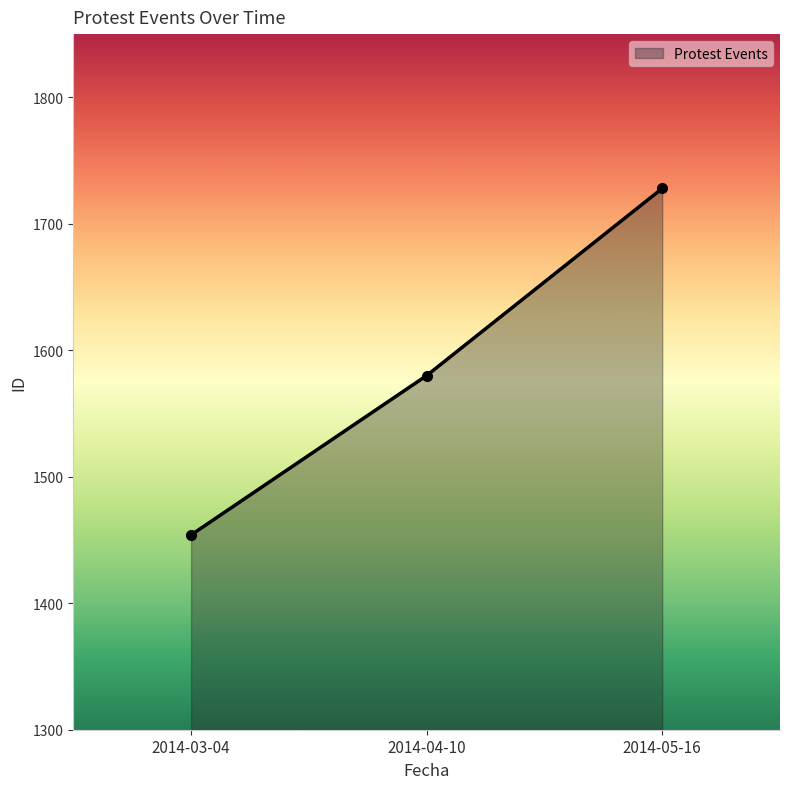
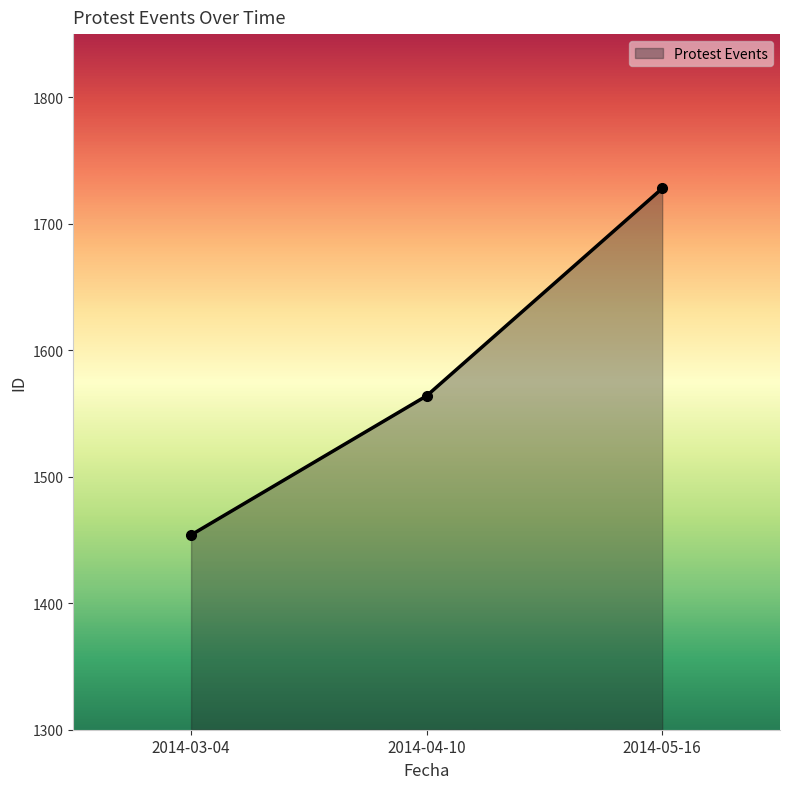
  {
    "2014-03-04": 1454,
-   "2014-04-10": 1580,
+   "2014-04-10": 1564,
    "2014-05-16": 1728
  }
